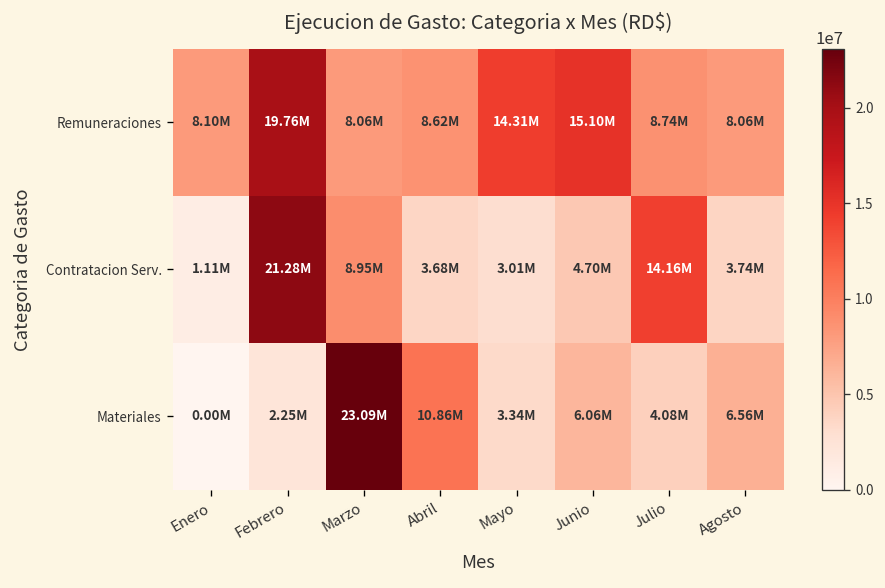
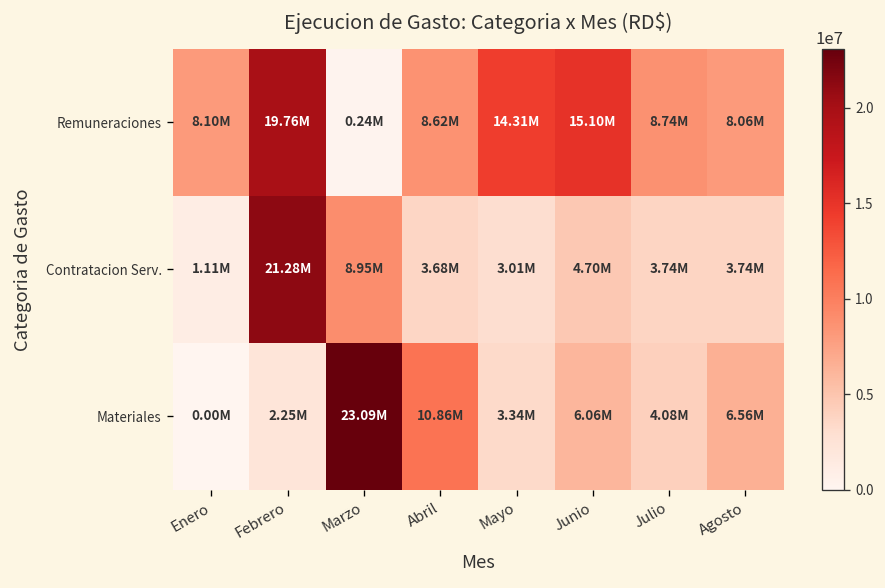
  {
    "Remuneraciones": {
      "Enero": "8.10M",
      "Febrero": "19.76M",
-     "Marzo": "8.06M",
+     "Marzo": "0.24M",
      "Abril": "8.62M",
      "Mayo": "14.31M",
      "Junio": "15.10M",
      "Julio": "8.74M",
      "Agosto": "8.06M"
    },
    "Contratacion Serv.": {
      "Enero": "1.11M",
      "Febrero": "21.28M",
      "Marzo": "8.95M",
      "Abril": "3.68M",
      "Mayo": "3.01M",
      "Junio": "4.70M",
-     "Julio": "14.16M",
+     "Julio": "3.74M",
      "Agosto": "3.74M"
    },
    "Materiales": {
      "Enero": "0.00M",
      "Febrero": "2.25M",
      "Marzo": "23.09M",
      "Abril": "10.86M",
      "Mayo": "3.34M",
      "Junio": "6.06M",
      "Julio": "4.08M",
      "Agosto": "6.56M"
    }
  }
